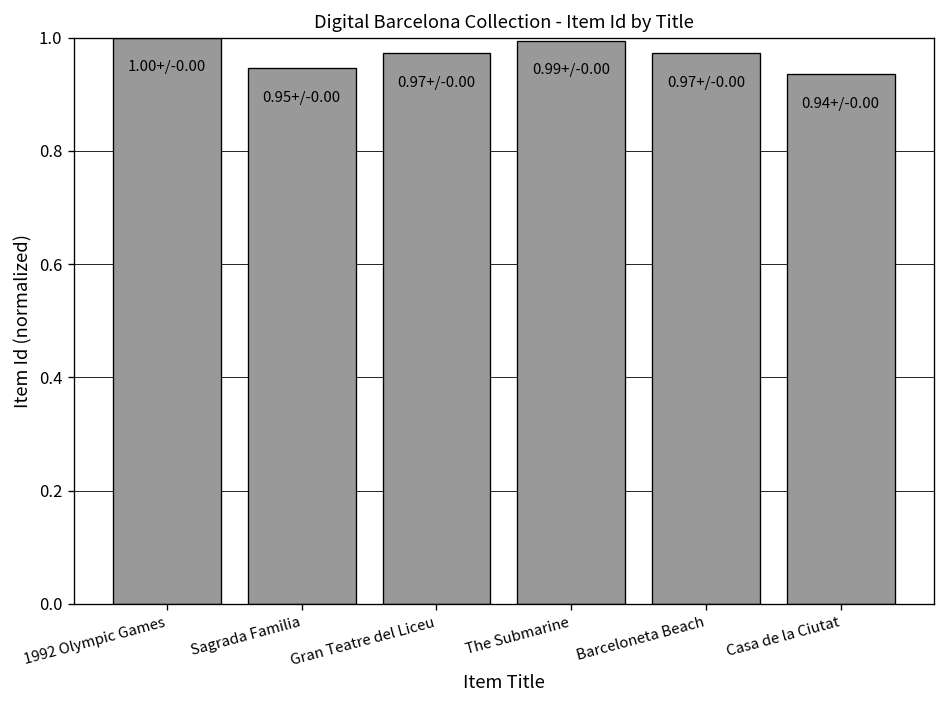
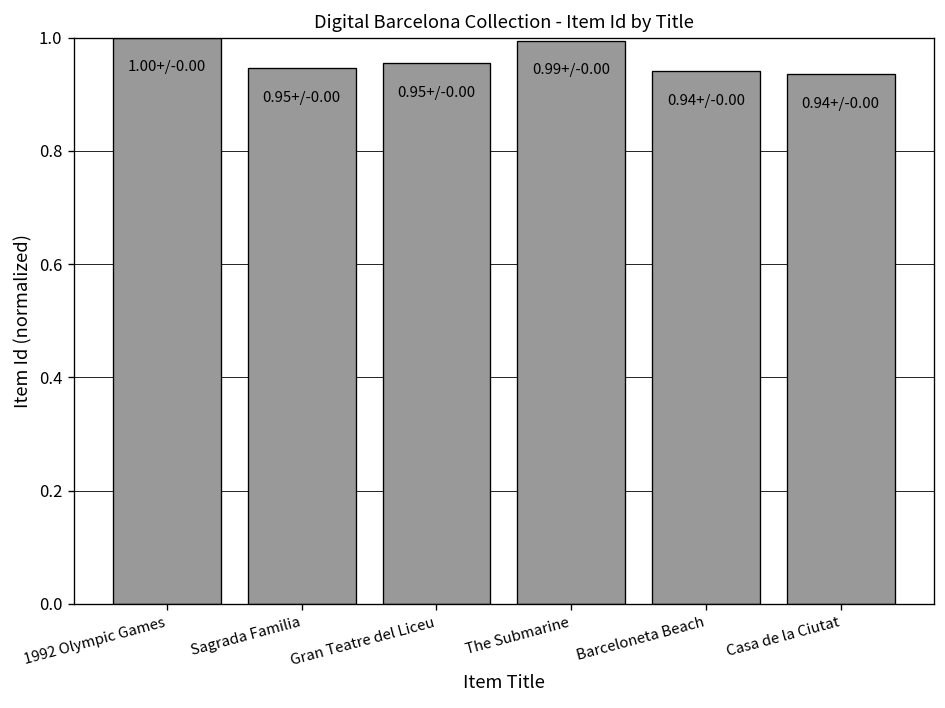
  {
    "1992 Olympic Games": "1.00+/",
    "Sagrada Familia": "0.95+/",
-   "Gran Teatre del Liceu": "0.97+/",
+   "Gran Teatre del Liceu": "0.95+/",
    "The Submarine": "0.99+/",
-   "Barceloneta Beach": "0.97+/",
+   "Barceloneta Beach": "0.94+/",
    "Casa de la Ciutat": "0.94+/"
  }
